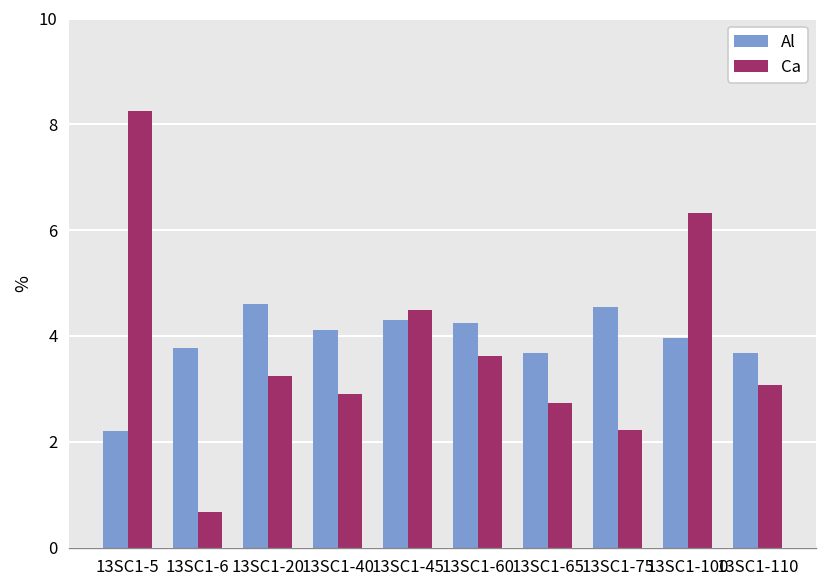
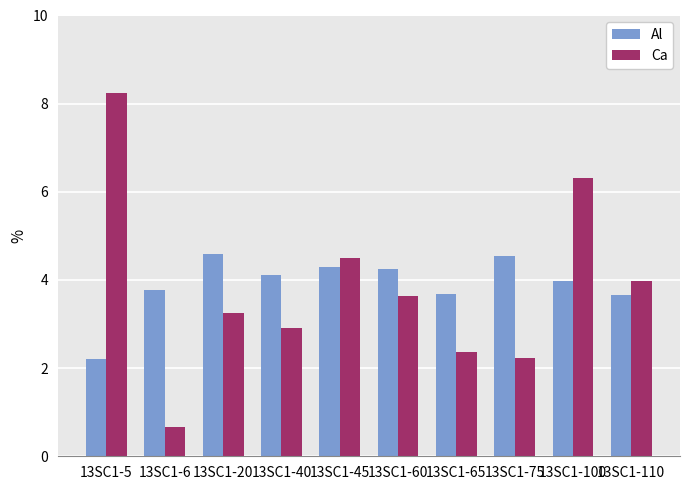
  {
    "Al": {
      "13SC1-5": 2.2,
      "13SC1-6": 3.8,
      "13SC1-20": 4.6,
      "13SC1-40": 4.1,
      "13SC1-45": 4.3,
      "13SC1-60": 4.2,
      "13SC1-65": 3.7,
      "13SC1-75": 4.5,
      "13SC1-100": 4.0,
      "13SC1-110": 3.7
    },
    "Ca": {
      "13SC1-5": 8.3,
      "13SC1-6": 0.7,
      "13SC1-20": 3.2,
      "13SC1-40": 2.9,
      "13SC1-45": 4.5,
      "13SC1-60": 3.6,
-     "13SC1-65": 2.7,
+     "13SC1-65": 2.4,
      "13SC1-75": 2.2,
      "13SC1-100": 6.3,
-     "13SC1-110": 3.1
+     "13SC1-110": 4.0
    }
  }
